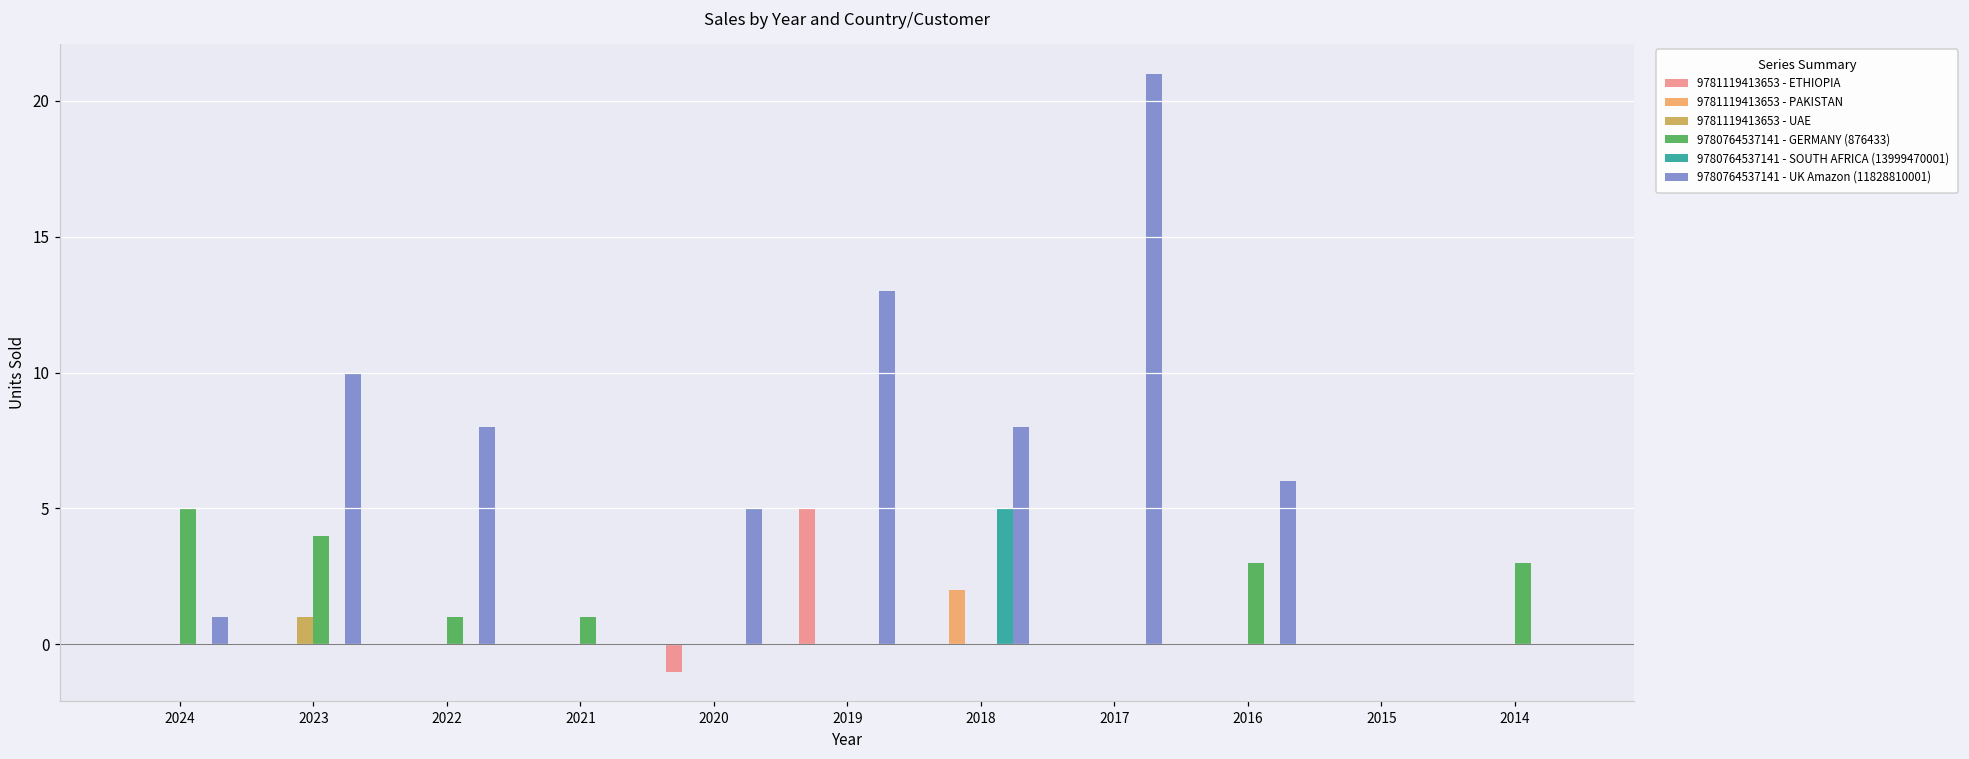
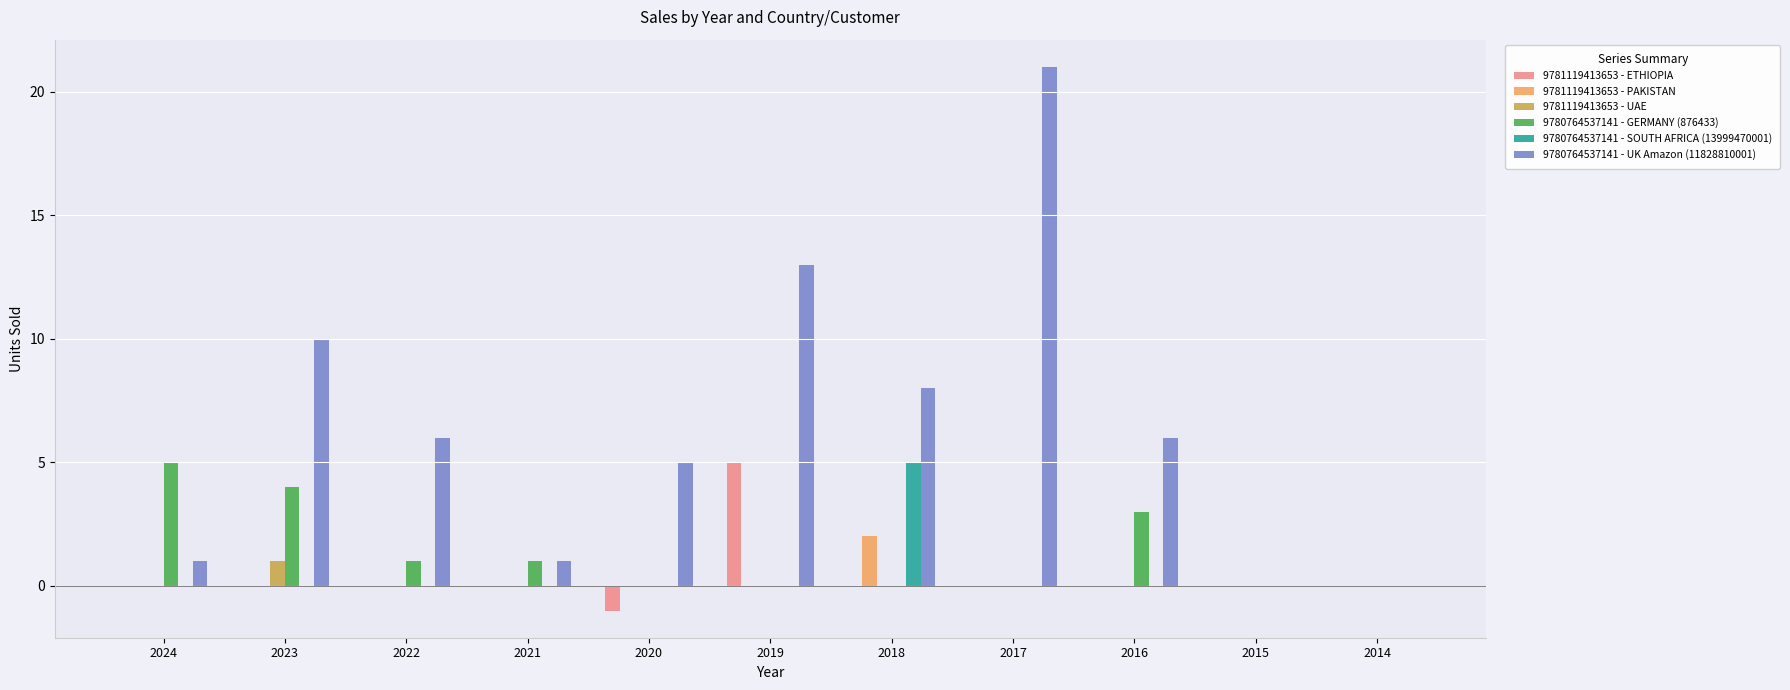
  {
    "9780764537141 - GERMANY (876433)": {
      "2024": 5,
      "2023": 4,
      "2022": 1,
      "2021": 1,
      "2020": 0,
      "2019": 0,
      "2018": 0,
      "2017": 0,
      "2016": 3,
      "2015": 0,
-     "2014": 3
+     "2014": 0
    },
    "9780764537141 - SOUTH AFRICA (13999470001)": {
      "2024": 0,
      "2023": 0,
      "2022": 0,
      "2021": 0,
      "2020": 0,
      "2019": 0,
      "2018": 5,
      "2017": 0,
      "2016": 0,
      "2015": 0,
      "2014": 0
    },
    "9780764537141 - UK Amazon (11828810001)": {
      "2024": 1,
      "2023": 10,
-     "2022": 8,
-     "2021": 0,
+     "2022": 6,
+     "2021": 1,
      "2020": 5,
      "2019": 13,
      "2018": 8,
      "2017": 21,
      "2016": 6,
      "2015": 0,
      "2014": 0
    }
  }
